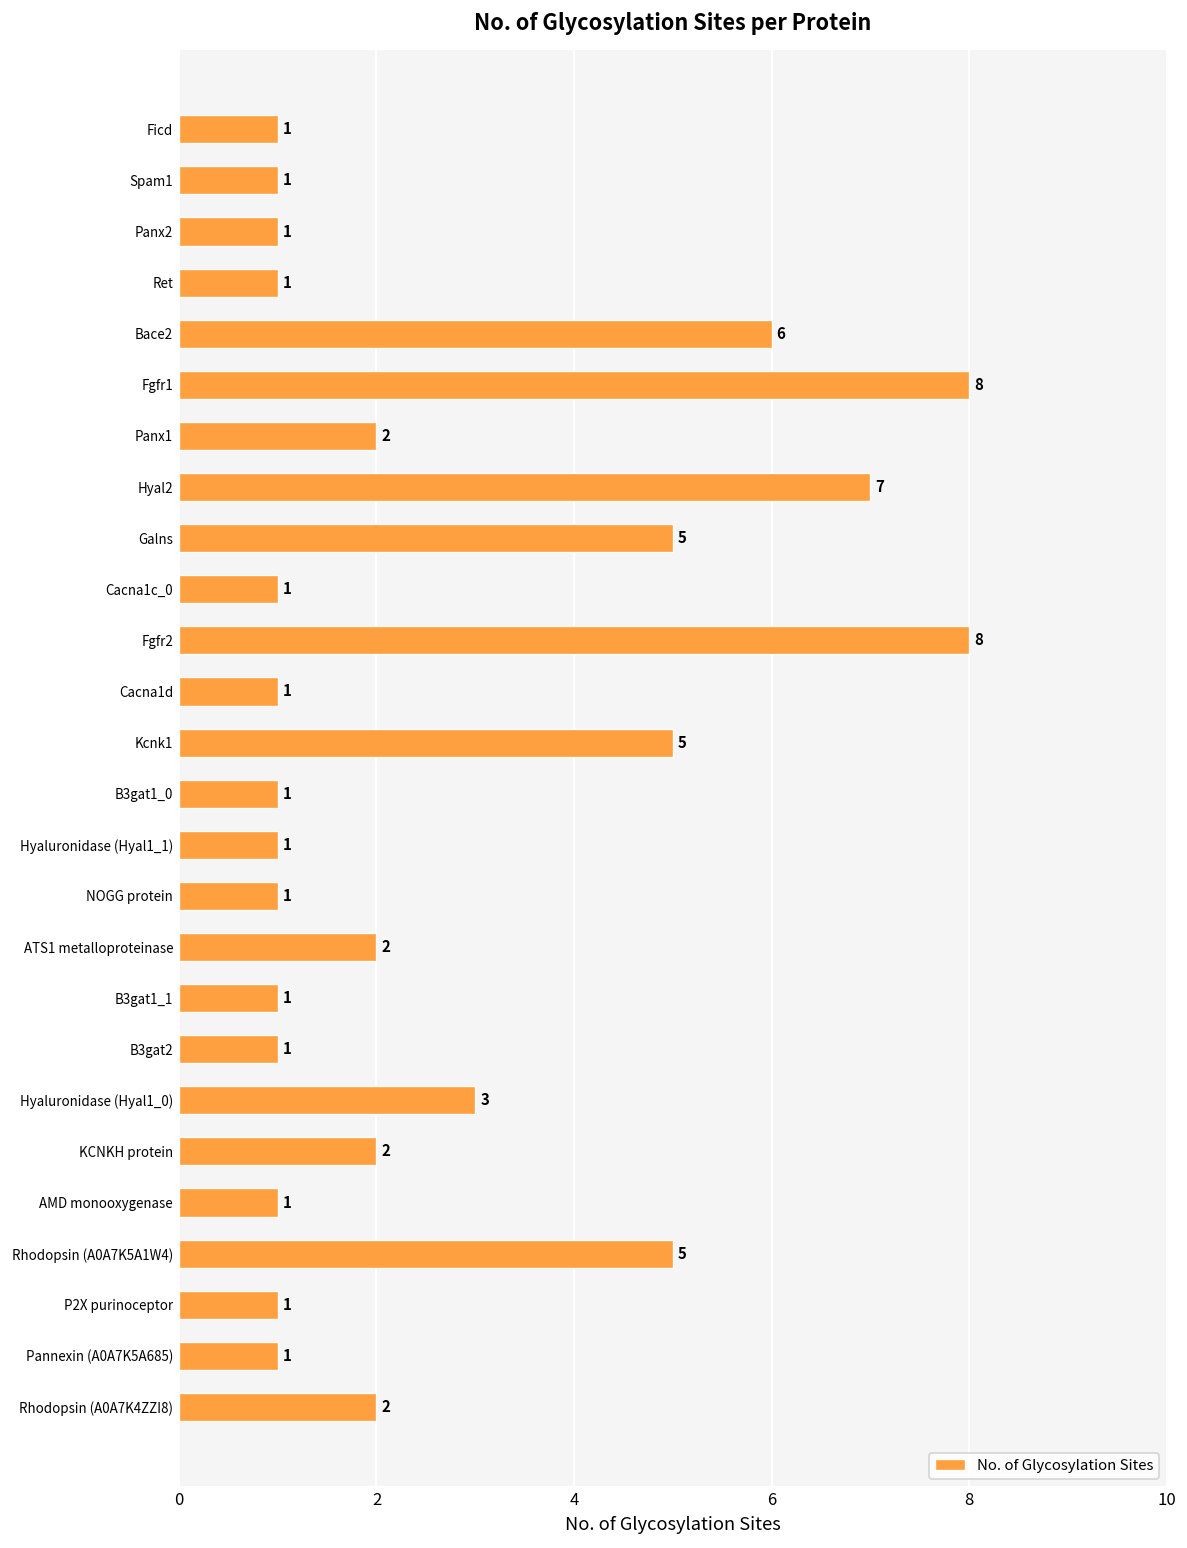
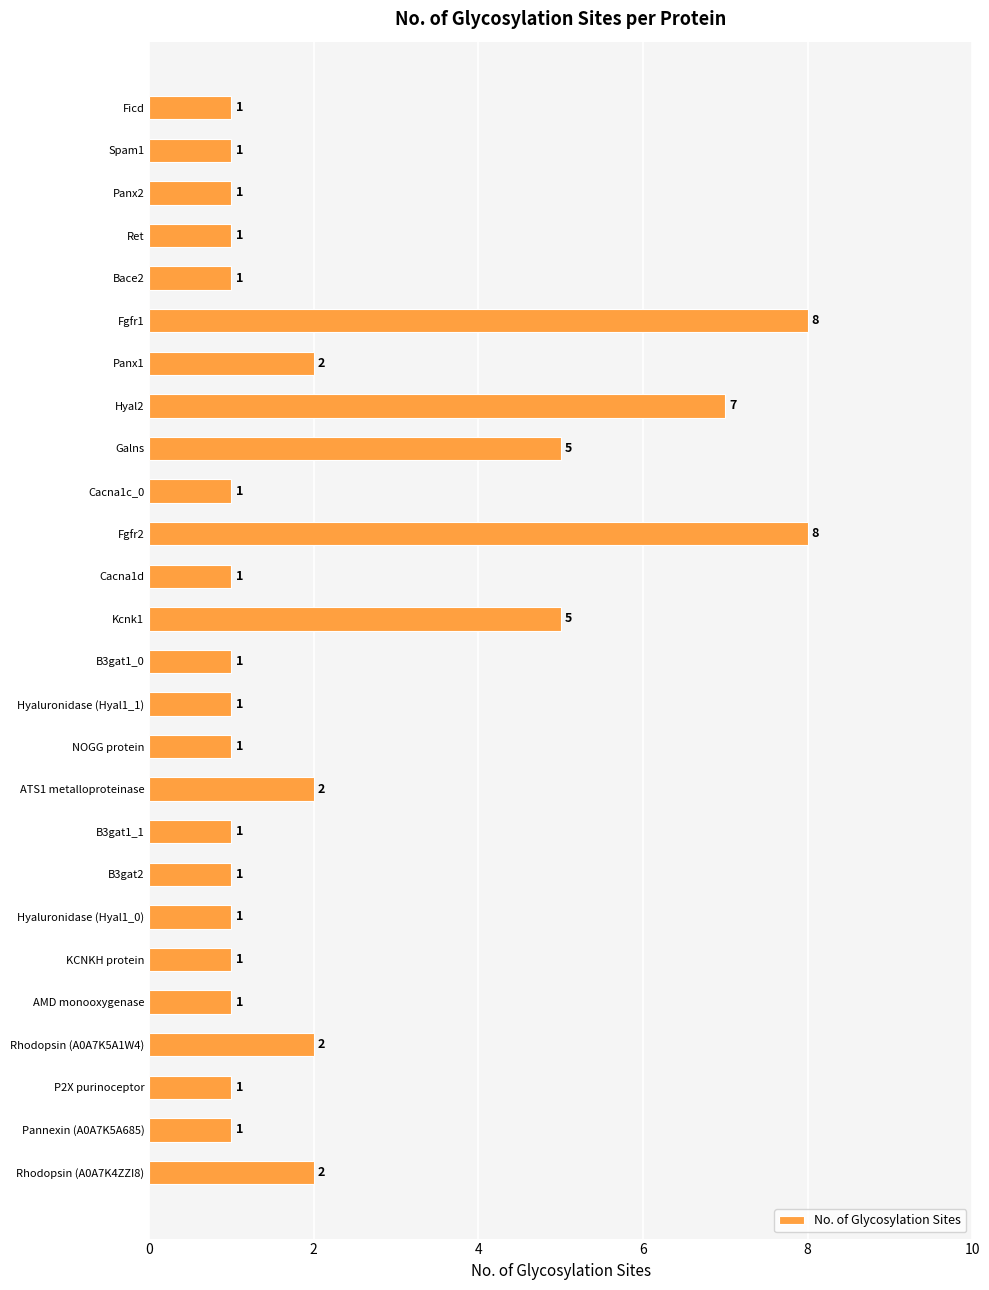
  {
    "Ficd": 1,
    "Spam1": 1,
    "Panx2": 1,
    "Ret": 1,
-   "Bace2": 6,
+   "Bace2": 1,
    "Fgfr1": 8,
    "Panx1": 2,
    "Hyal2": 7,
    "Galns": 5,
    "Cacna1c_0": 1,
    "Fgfr2": 8,
    "Cacna1d": 1,
    "Kcnk1": 5,
    "B3gat1_0": 1,
    "Hyaluronidase (Hyal1_1)": 1,
    "NOGG protein": 1,
    "ATS1 metalloproteinase": 2,
    "B3gat1_1": 1,
    "B3gat2": 1,
-   "Hyaluronidase (Hyal1_0)": 3,
-   "KCNKH protein": 2,
+   "Hyaluronidase (Hyal1_0)": 1,
+   "KCNKH protein": 1,
    "AMD monooxygenase": 1,
-   "Rhodopsin (A0A7K5A1W4)": 5,
+   "Rhodopsin (A0A7K5A1W4)": 2,
    "P2X purinoceptor": 1,
    "Pannexin (A0A7K5A685)": 1,
    "Rhodopsin (A0A7K4ZZI8)": 2
  }
